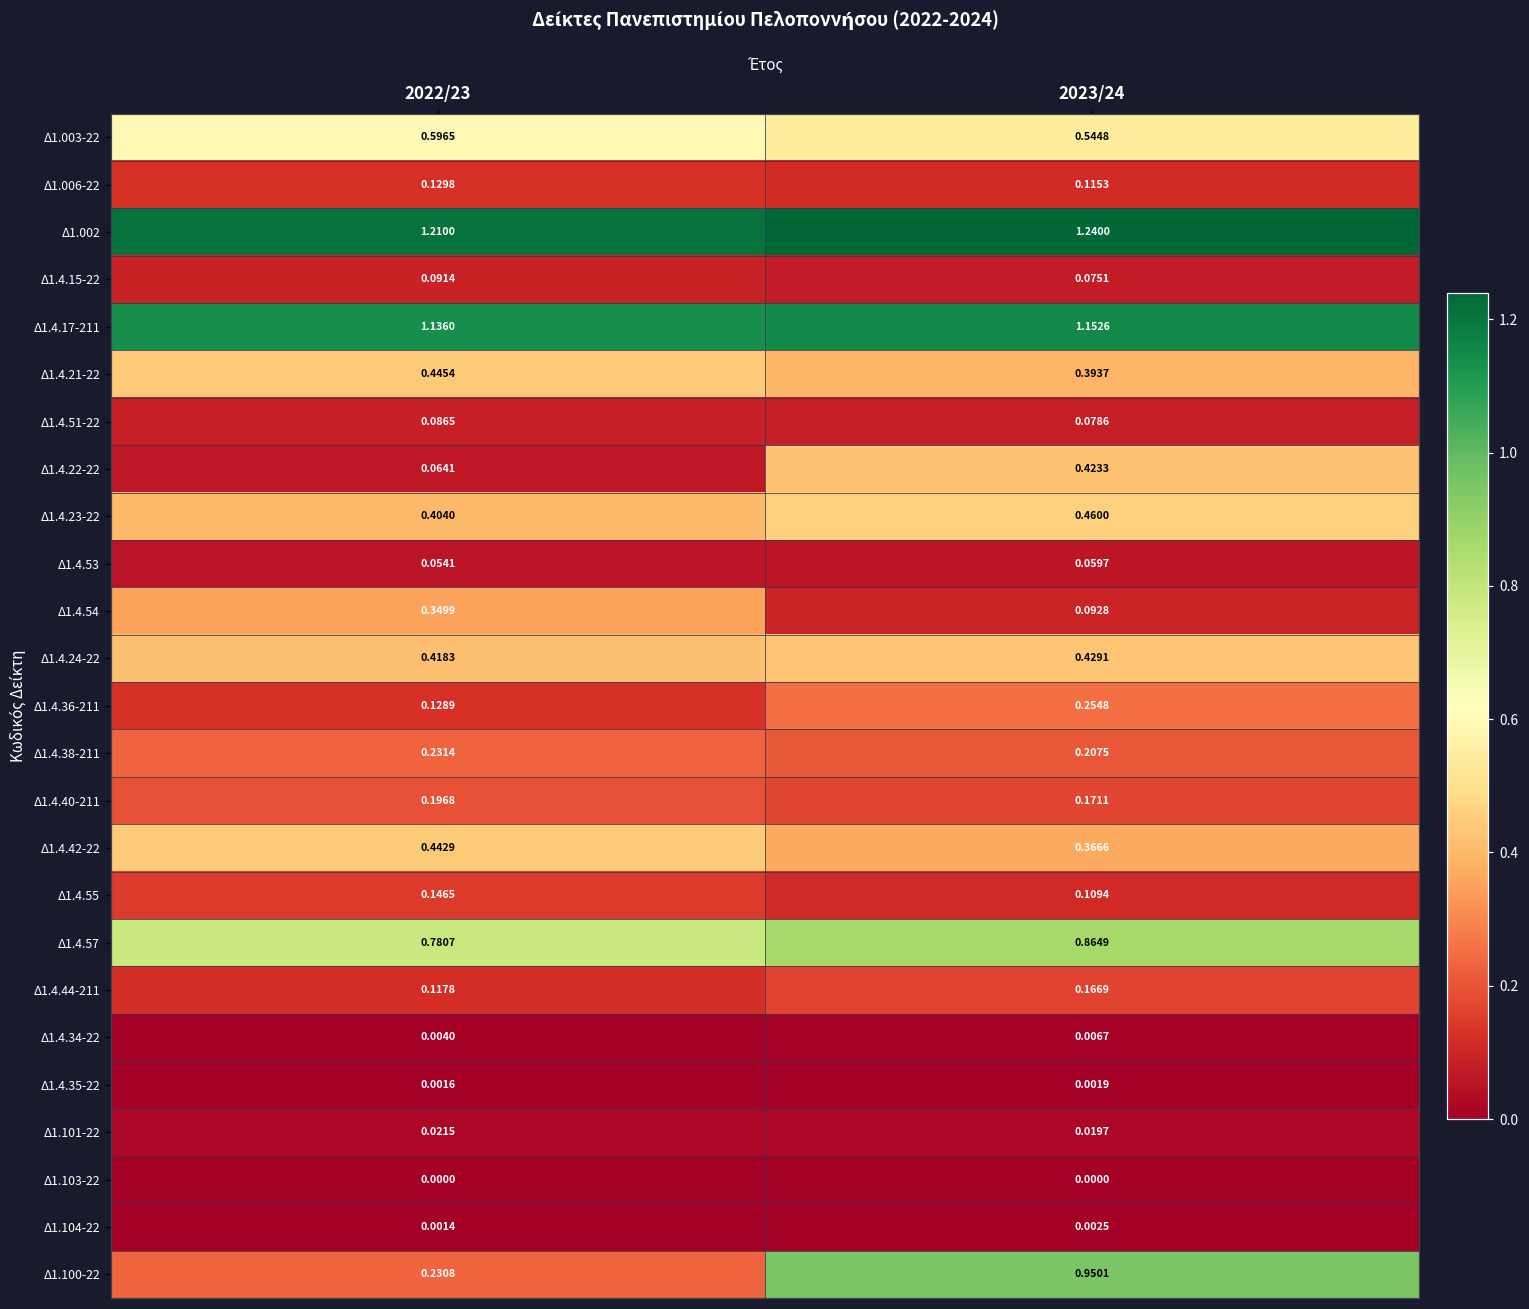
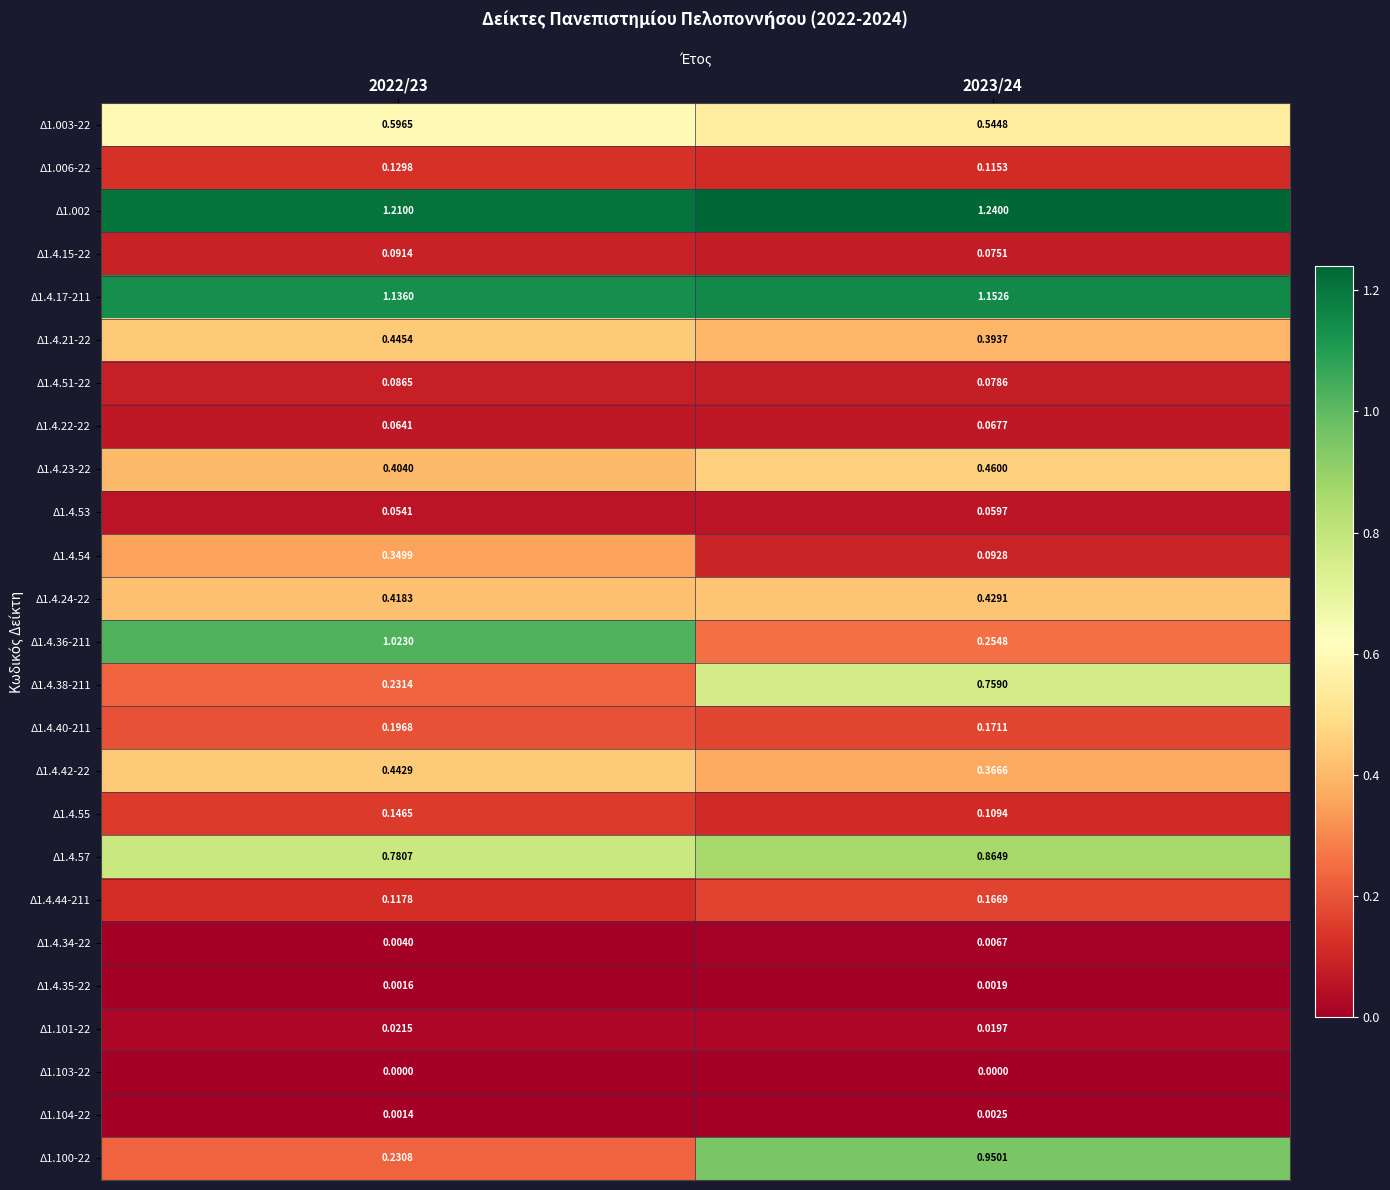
  {
    "Δ1.003-22": {
      "2022/23": 0.5965,
      "2023/24": 0.5448
    },
    "Δ1.006-22": {
      "2022/23": 0.1298,
      "2023/24": 0.1153
    },
    "Δ1.002": {
      "2022/23": 1.2100,
      "2023/24": 1.2400
    },
    "Δ1.4.15-22": {
      "2022/23": 0.0914,
      "2023/24": 0.0751
    },
    "Δ1.4.17-211": {
      "2022/23": 1.1360,
      "2023/24": 1.1526
    },
    "Δ1.4.21-22": {
      "2022/23": 0.4454,
      "2023/24": 0.3937
    },
    "Δ1.4.51-22": {
      "2022/23": 0.0865,
      "2023/24": 0.0786
    },
    "Δ1.4.22-22": {
      "2022/23": 0.0641,
-     "2023/24": 0.4233
+     "2023/24": 0.0677
    },
    "Δ1.4.23-22": {
      "2022/23": 0.4040,
      "2023/24": 0.4600
    },
    "Δ1.4.53": {
      "2022/23": 0.0541,
      "2023/24": 0.0597
    },
    "Δ1.4.54": {
      "2022/23": 0.3499,
      "2023/24": 0.0928
    },
    "Δ1.4.24-22": {
      "2022/23": 0.4183,
      "2023/24": 0.4291
    },
    "Δ1.4.36-211": {
-     "2022/23": 0.1289,
+     "2022/23": 1.0230,
      "2023/24": 0.2548
    },
    "Δ1.4.38-211": {
      "2022/23": 0.2314,
-     "2023/24": 0.2075
+     "2023/24": 0.7590
    },
    "Δ1.4.40-211": {
      "2022/23": 0.1968,
      "2023/24": 0.1711
    },
    "Δ1.4.42-22": {
      "2022/23": 0.4429,
      "2023/24": 0.3666
    },
    "Δ1.4.55": {
      "2022/23": 0.1465,
      "2023/24": 0.1094
    },
    "Δ1.4.57": {
      "2022/23": 0.7807,
      "2023/24": 0.8649
    },
    "Δ1.4.44-211": {
      "2022/23": 0.1178,
      "2023/24": 0.1669
    },
    "Δ1.4.34-22": {
      "2022/23": 0.0040,
      "2023/24": 0.0067
    },
    "Δ1.4.35-22": {
      "2022/23": 0.0016,
      "2023/24": 0.0019
    },
    "Δ1.101-22": {
      "2022/23": 0.0215,
      "2023/24": 0.0197
    },
    "Δ1.103-22": {
      "2022/23": 0.0000,
      "2023/24": 0.0000
    },
    "Δ1.104-22": {
      "2022/23": 0.0014,
      "2023/24": 0.0025
    },
    "Δ1.100-22": {
      "2022/23": 0.2308,
      "2023/24": 0.9501
    }
  }
